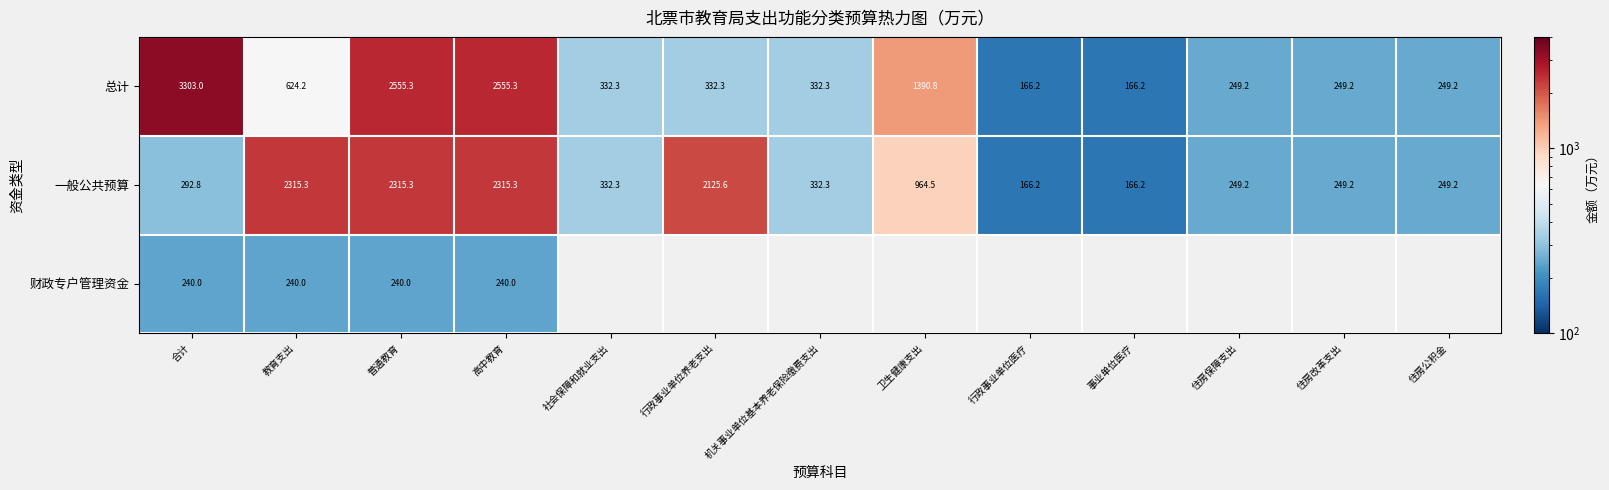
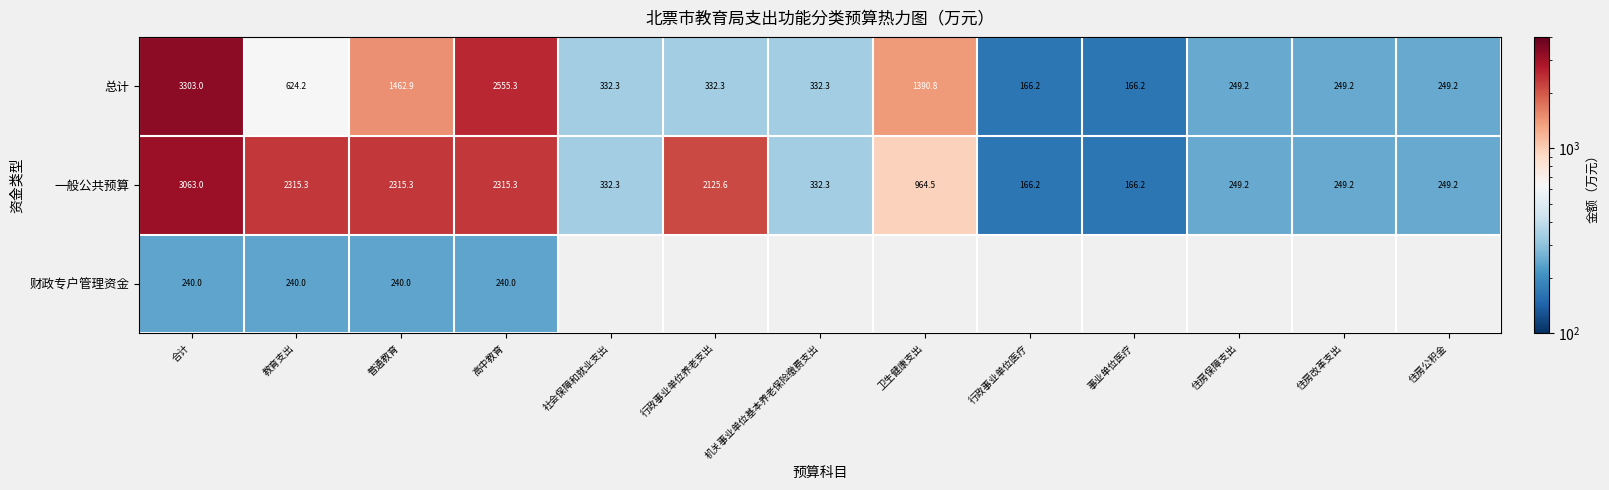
  {
    "总计": {
      "合计": 3303.0,
      "教育支出": 624.2,
-     "普通教育": 2555.3,
+     "普通教育": 1462.9,
      "高中教育": 2555.3,
      "社会保障和就业支出": 332.3,
      "行政事业单位养老支出": 332.3,
      "机关事业单位基本养老保险缴费支出": 332.3,
      "卫生健康支出": 1390.8,
      "行政事业单位医疗": 166.2,
      "事业单位医疗": 166.2,
      "住房保障支出": 249.2,
      "住房改革支出": 249.2,
      "住房公积金": 249.2
    },
    "一般公共预算": {
-     "合计": 292.8,
+     "合计": 3063.0,
      "教育支出": 2315.3,
      "普通教育": 2315.3,
      "高中教育": 2315.3,
      "社会保障和就业支出": 332.3,
      "行政事业单位养老支出": 2125.6,
      "机关事业单位基本养老保险缴费支出": 332.3,
      "卫生健康支出": 964.5,
      "行政事业单位医疗": 166.2,
      "事业单位医疗": 166.2,
      "住房保障支出": 249.2,
      "住房改革支出": 249.2,
      "住房公积金": 249.2
    },
    "财政专户管理资金": {
      "合计": 240.0,
      "教育支出": 240.0,
      "普通教育": 240.0,
      "高中教育": 240.0
    }
  }
